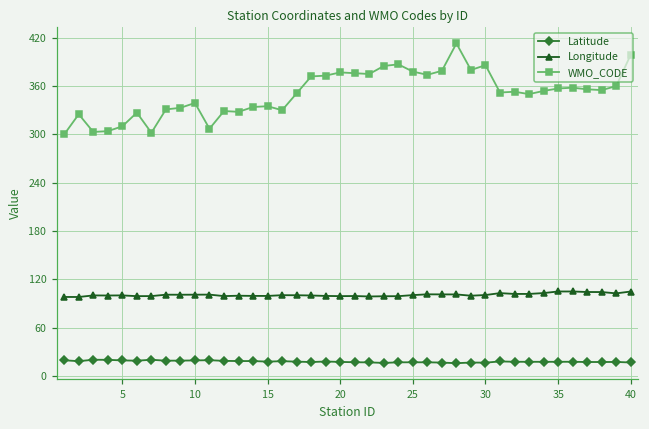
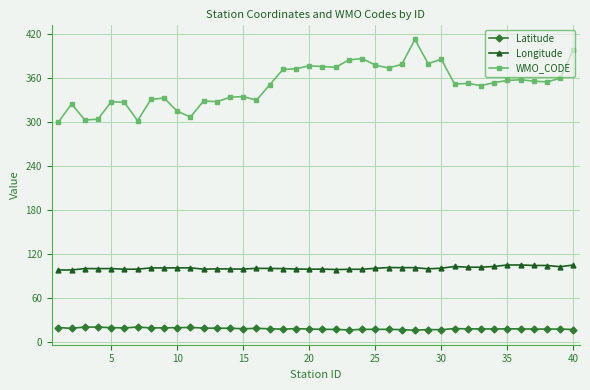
  {
    "WMO_CODE": {
-     "5": 310,
-     "10": 340,
+     "5": 330,
+     "10": 320,
      "15": 340,
      "20": 380,
      "25": 380,
      "30": 390,
      "35": 360
    }
  }
